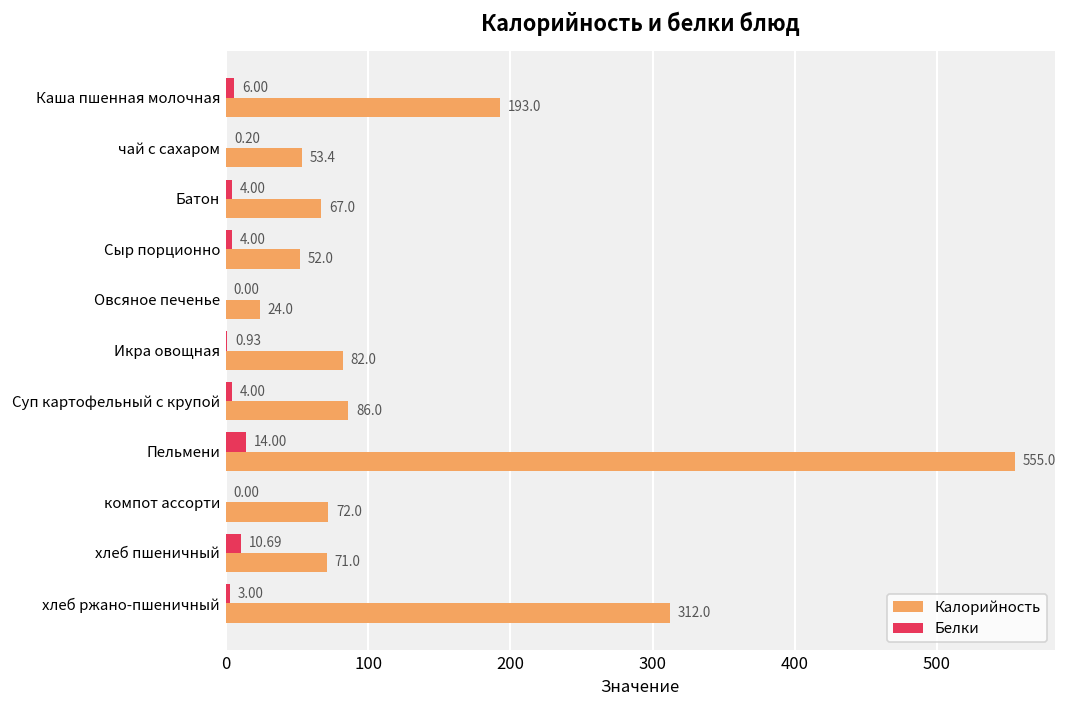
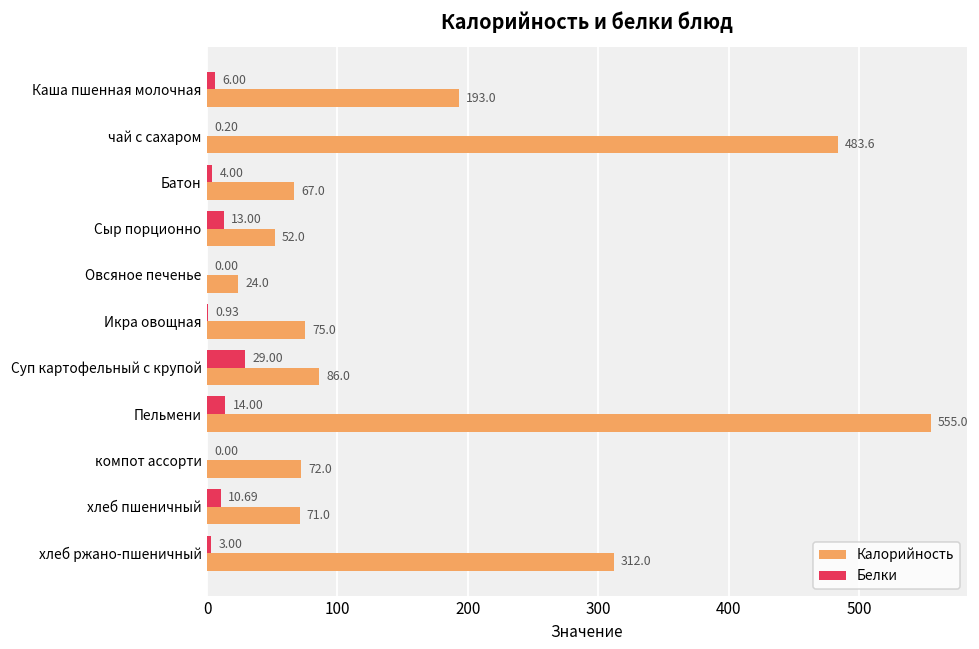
  {
    "Калорийность": {
      "Каша пшенная молочная": 193.0,
-     "чай с сахаром": 53.4,
+     "чай с сахаром": 483.6,
      "Батон": 67.0,
      "Сыр порционно": 52.0,
      "Овсяное печенье": 24.0,
-     "Икра овощная": 82.0,
+     "Икра овощная": 75.0,
      "Суп картофельный с крупой": 86.0,
      "Пельмени": 555.0,
      "компот ассорти": 72.0,
      "хлеб пшеничный": 71.0,
      "хлеб ржано-пшеничный": 312.0
    },
    "Белки": {
      "Каша пшенная молочная": 6.00,
      "чай с сахаром": 0.20,
      "Батон": 4.00,
-     "Сыр порционно": 4.00,
+     "Сыр порционно": 13.00,
      "Овсяное печенье": 0.00,
      "Икра овощная": 0.93,
-     "Суп картофельный с крупой": 4.00,
+     "Суп картофельный с крупой": 29.00,
      "Пельмени": 14.00,
      "компот ассорти": 0.00,
      "хлеб пшеничный": 10.69,
      "хлеб ржано-пшеничный": 3.00
    }
  }
